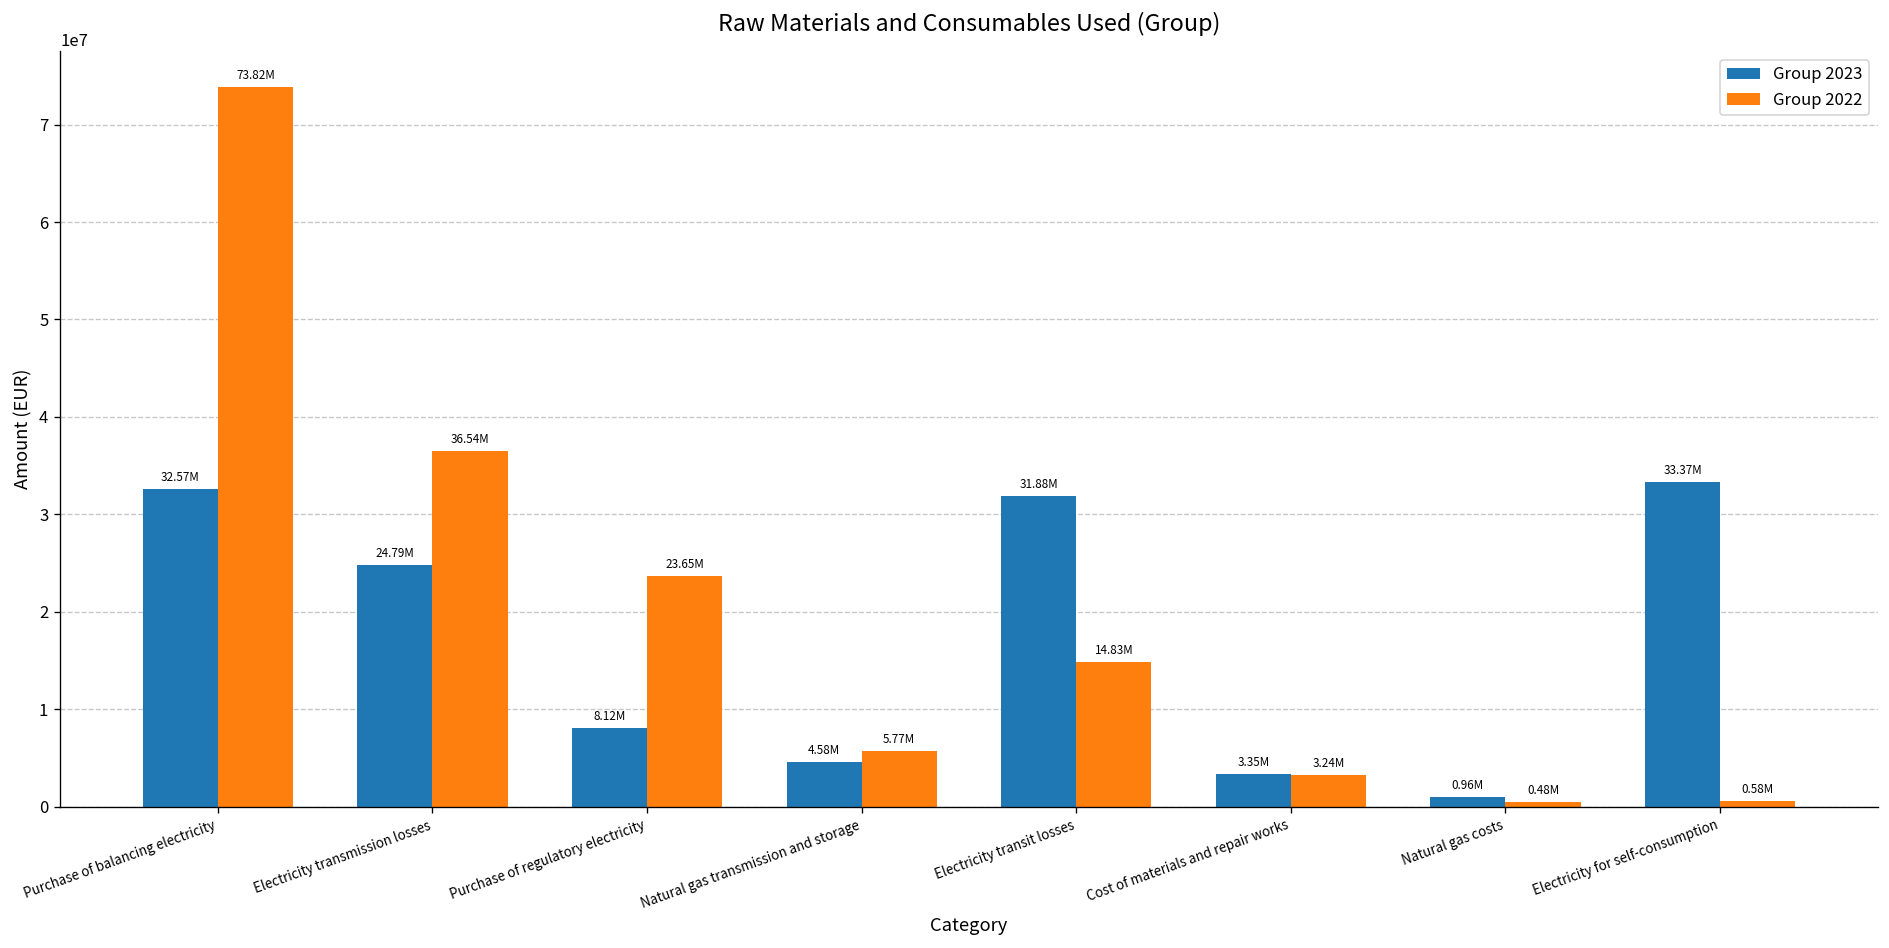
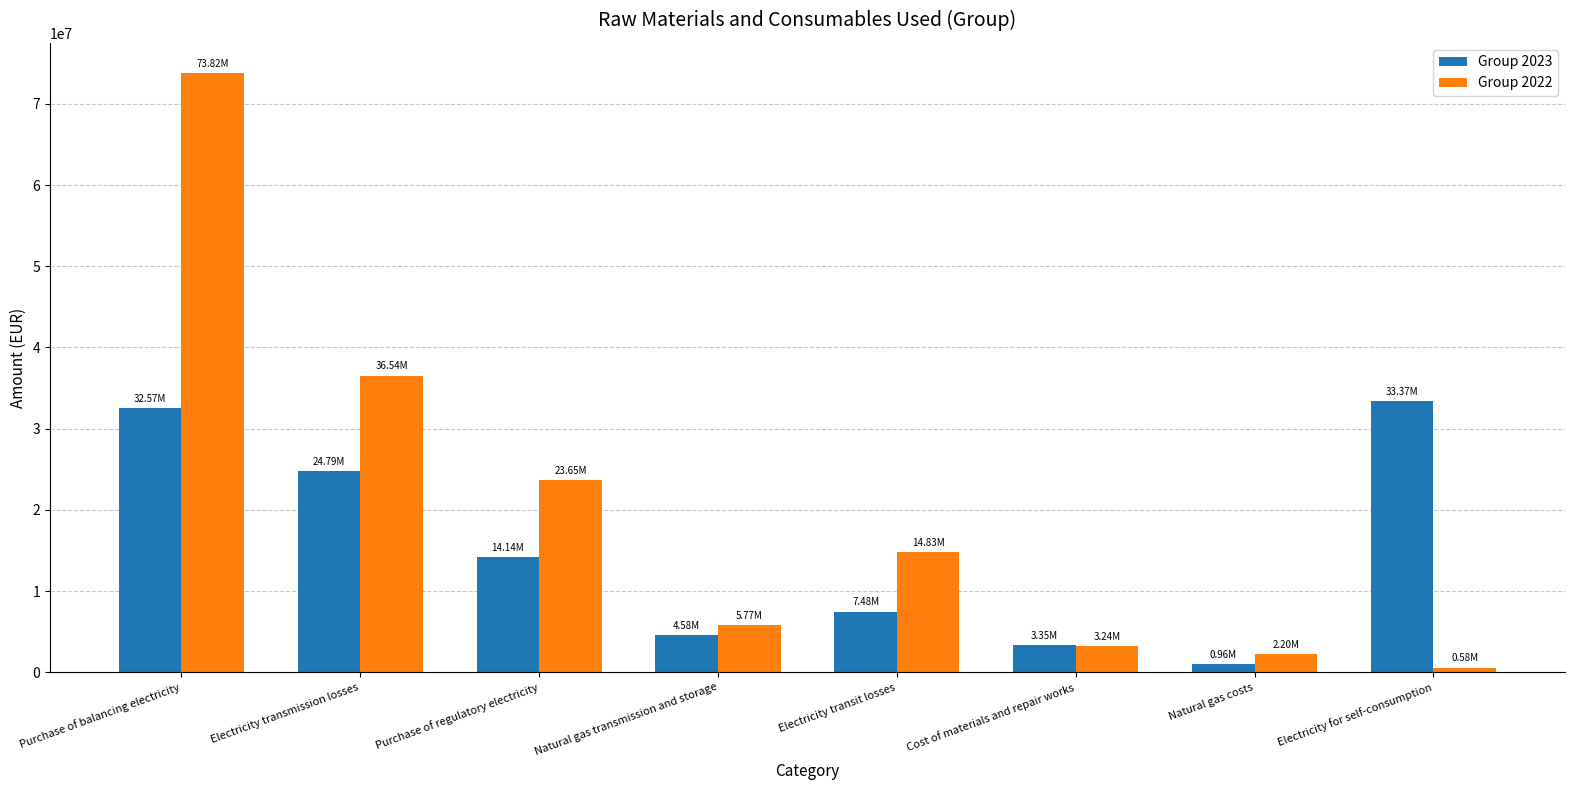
  {
    "Group 2023": {
      "Purchase of balancing electricity": "32.57M",
      "Electricity transmission losses": "24.79M",
-     "Purchase of regulatory electricity": "8.12M",
+     "Purchase of regulatory electricity": "14.14M",
      "Natural gas transmission and storage": "4.58M",
-     "Electricity transit losses": "31.88M",
+     "Electricity transit losses": "7.48M",
      "Cost of materials and repair works": "3.35M",
      "Natural gas costs": "0.96M",
      "Electricity for self-consumption": "33.37M"
    },
    "Group 2022": {
      "Purchase of balancing electricity": "73.82M",
      "Electricity transmission losses": "36.54M",
      "Purchase of regulatory electricity": "23.65M",
      "Natural gas transmission and storage": "5.77M",
      "Electricity transit losses": "14.83M",
      "Cost of materials and repair works": "3.24M",
-     "Natural gas costs": "0.48M",
+     "Natural gas costs": "2.20M",
      "Electricity for self-consumption": "0.58M"
    }
  }
